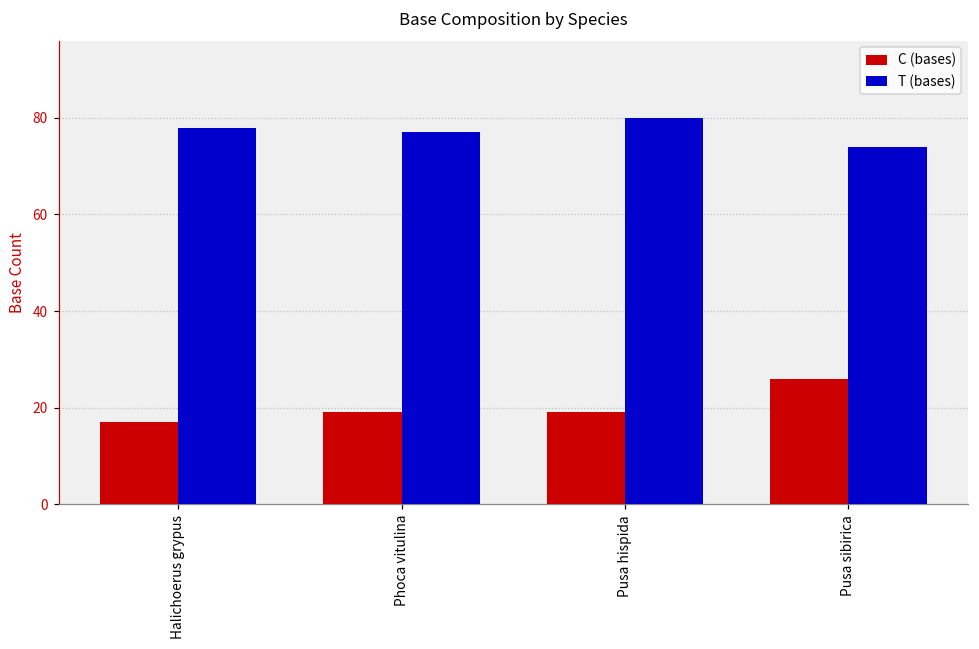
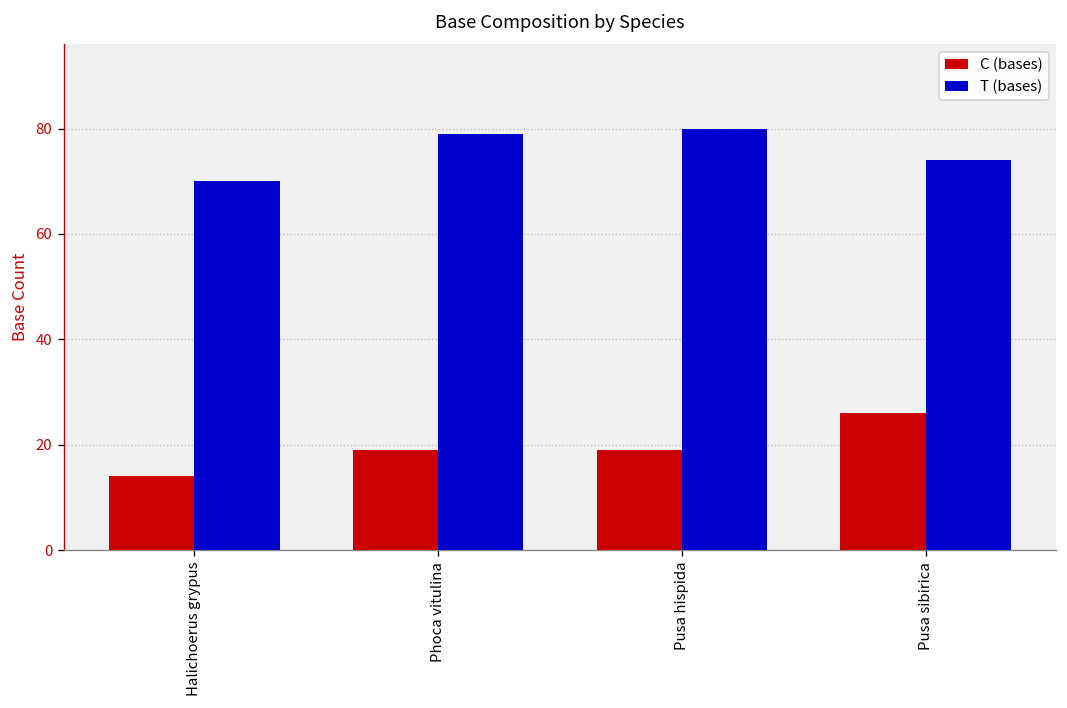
  {
    "C (bases)": {
-     "Halichoerus grypus": 17,
+     "Halichoerus grypus": 14,
      "Phoca vitulina": 19,
      "Pusa hispida": 19,
      "Pusa sibirica": 26
    },
    "T (bases)": {
-     "Halichoerus grypus": 78,
-     "Phoca vitulina": 77,
+     "Halichoerus grypus": 70,
+     "Phoca vitulina": 79,
      "Pusa hispida": 80,
      "Pusa sibirica": 74
    }
  }
